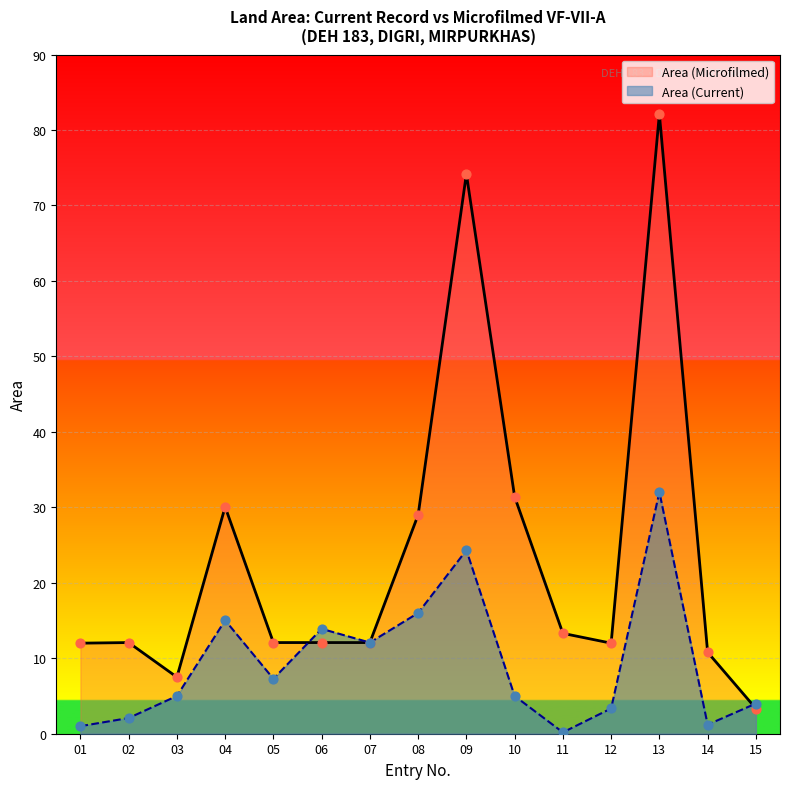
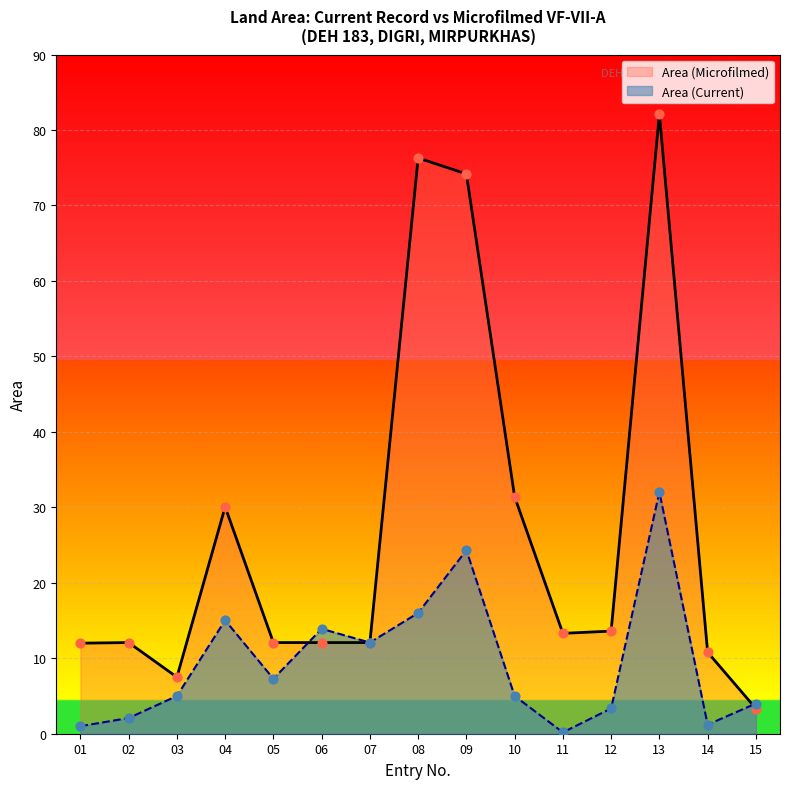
  {
    "Area (Microfilmed)": {
      "01": 12,
      "02": 12,
      "03": 8,
      "04": 30,
      "05": 12,
      "06": 12,
-     "08": 29,
+     "08": 76,
      "09": 74,
      "10": 31,
      "11": 13,
-     "12": 12,
+     "12": 14,
      "13": 82,
      "14": 11,
      "15": 3
    },
    "Area (Current)": {
      "01": 1,
      "02": 2,
      "03": 5,
      "04": 15,
      "05": 7,
      "06": 14,
      "08": 16,
      "09": 24,
      "10": 5,
      "11": 0,
      "12": 3,
      "13": 32,
      "14": 1,
      "15": 4
    }
  }
